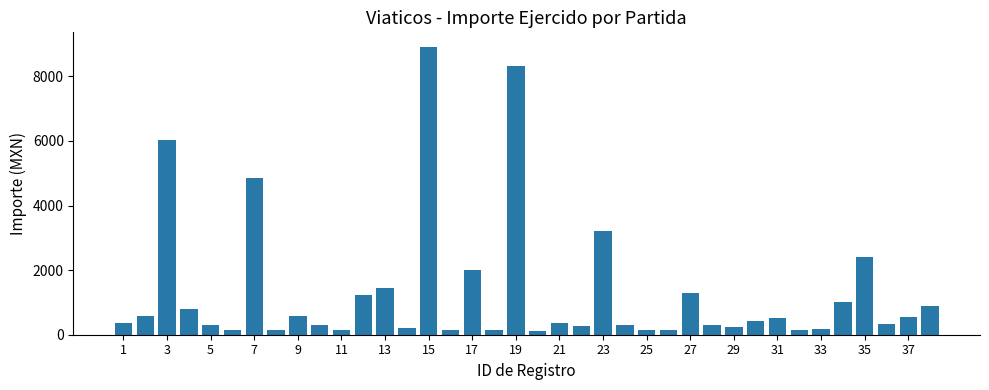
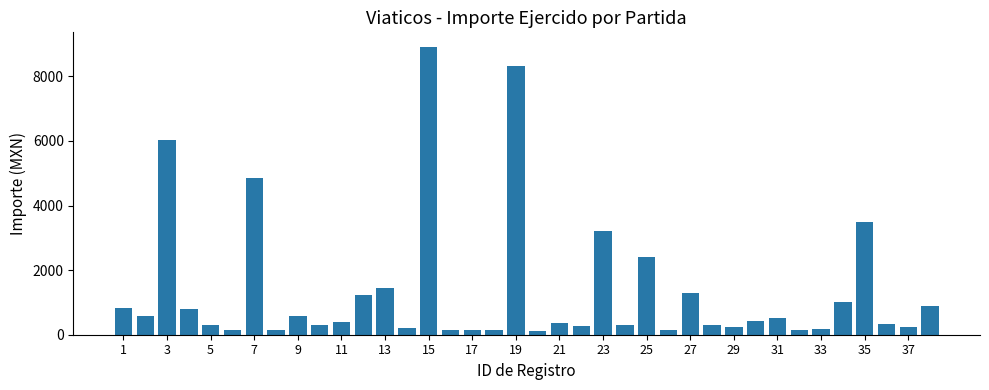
  {
-   "1": 400,
+   "1": 800,
    "3": 6000,
    "5": 300,
    "7": 4900,
    "9": 600,
-   "11": 100,
+   "11": 400,
    "13": 1400,
    "15": 8900,
-   "17": 2000,
+   "17": 200,
    "19": 8300,
    "21": 400,
    "23": 3200,
-   "25": 200,
+   "25": 2400,
    "27": 1300,
    "29": 300,
    "31": 500,
    "33": 200,
-   "35": 2400,
-   "37": 600
+   "35": 3500,
+   "37": 200
  }
